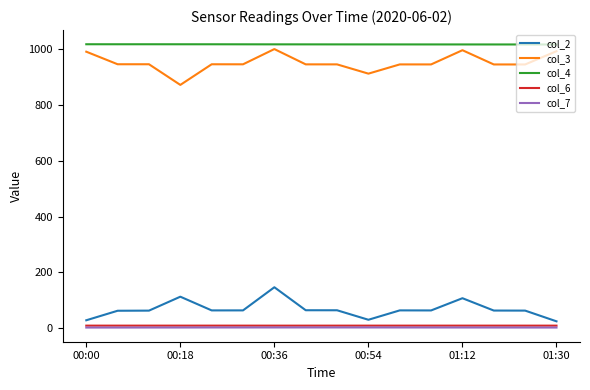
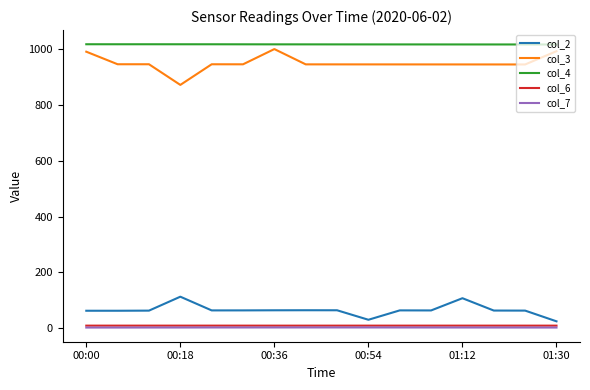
  {
    "col_2": {
-     "00:00": 30,
+     "00:00": 60,
      "00:18": 110,
-     "00:36": 150,
+     "00:36": 60,
      "00:54": 30,
      "01:12": 110,
      "01:30": 20
    },
    "col_3": {
      "00:00": 990,
      "00:18": 870,
      "00:36": 1000,
-     "00:54": 910,
-     "01:12": 1000
+     "00:54": 950,
+     "01:12": 950
    },
    "col_4": {
      "00:00": 1020,
      "00:18": 1020,
      "00:36": 1020,
      "00:54": 1020,
      "01:12": 1020
    }
  }
